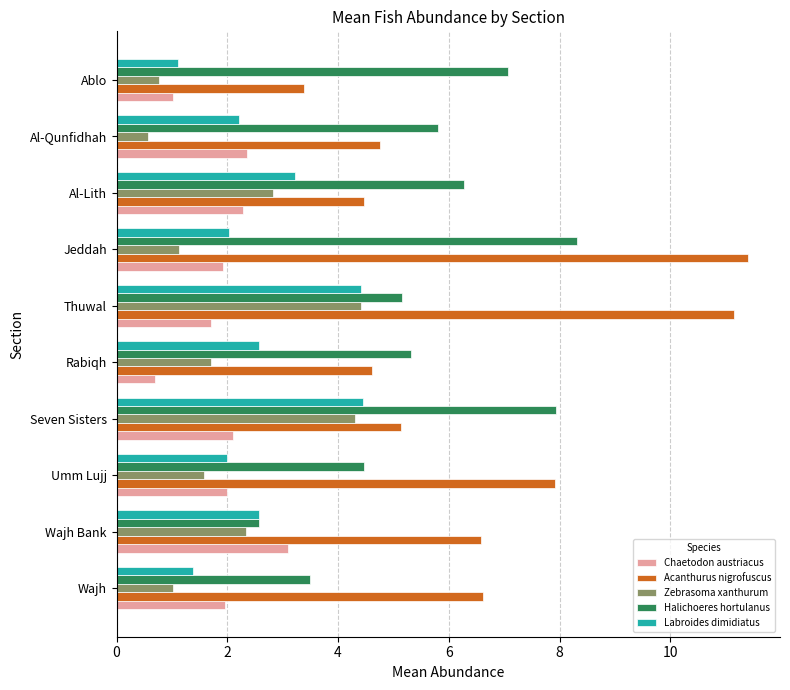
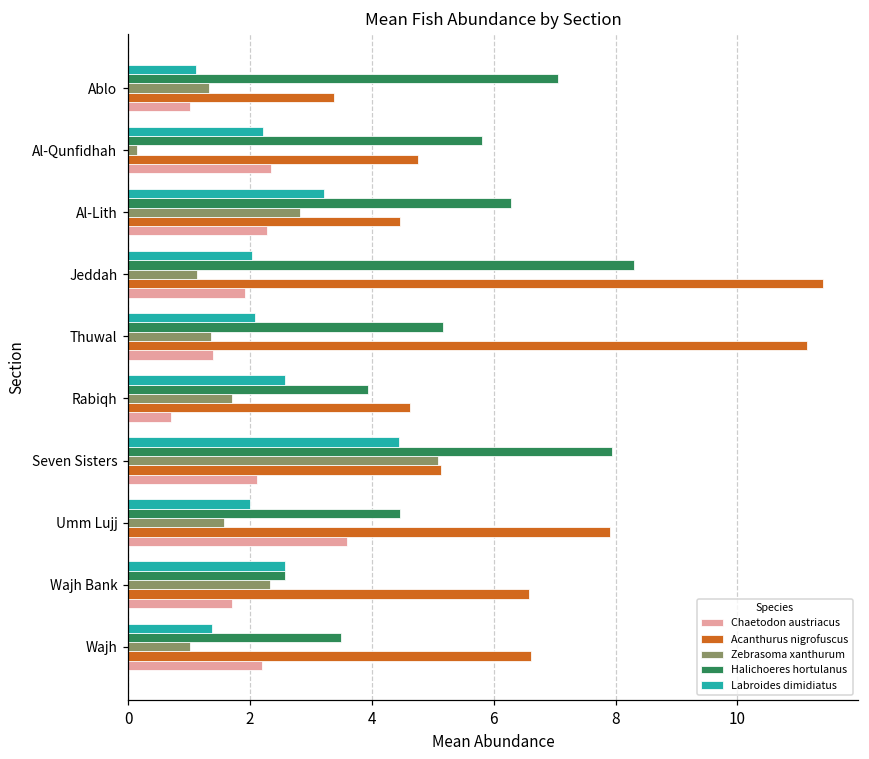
  {
    "Chaetodon austriacus": {
      "Ablo": 1.0,
      "Al-Qunfidhah": 2.4,
      "Al-Lith": 2.3,
      "Jeddah": 1.9,
-     "Thuwal": 1.7,
+     "Thuwal": 1.4,
      "Rabiqh": 0.7,
      "Seven Sisters": 2.1,
-     "Umm Lujj": 2.0,
-     "Wajh Bank": 3.1,
-     "Wajh": 2.0
+     "Umm Lujj": 3.6,
+     "Wajh Bank": 1.7,
+     "Wajh": 2.2
    },
    "Acanthurus nigrofuscus": {
      "Ablo": 3.4,
      "Al-Qunfidhah": 4.8,
      "Al-Lith": 4.5,
      "Jeddah": 11.4,
      "Thuwal": 11.2,
      "Rabiqh": 4.6,
      "Seven Sisters": 5.1,
      "Umm Lujj": 7.9,
      "Wajh Bank": 6.6,
      "Wajh": 6.6
    },
    "Zebrasoma xanthurum": {
-     "Ablo": 0.8,
-     "Al-Qunfidhah": 0.6,
+     "Ablo": 1.3,
+     "Al-Qunfidhah": 0.2,
      "Al-Lith": 2.8,
      "Jeddah": 1.1,
-     "Thuwal": 4.4,
+     "Thuwal": 1.4,
      "Rabiqh": 1.7,
-     "Seven Sisters": 4.3,
+     "Seven Sisters": 5.1,
      "Umm Lujj": 1.6,
      "Wajh Bank": 2.3,
      "Wajh": 1.0
    },
    "Halichoeres hortulanus": {
      "Ablo": 7.1,
      "Al-Qunfidhah": 5.8,
      "Al-Lith": 6.3,
      "Jeddah": 8.3,
      "Thuwal": 5.2,
-     "Rabiqh": 5.3,
+     "Rabiqh": 3.9,
      "Seven Sisters": 7.9,
      "Umm Lujj": 4.5,
      "Wajh Bank": 2.6,
      "Wajh": 3.5
    },
    "Labroides dimidiatus": {
      "Ablo": 1.1,
      "Al-Qunfidhah": 2.2,
      "Al-Lith": 3.2,
      "Jeddah": 2.0,
-     "Thuwal": 4.4,
+     "Thuwal": 2.1,
      "Rabiqh": 2.6,
      "Seven Sisters": 4.5,
      "Umm Lujj": 2.0,
      "Wajh Bank": 2.6,
      "Wajh": 1.4
    }
  }
